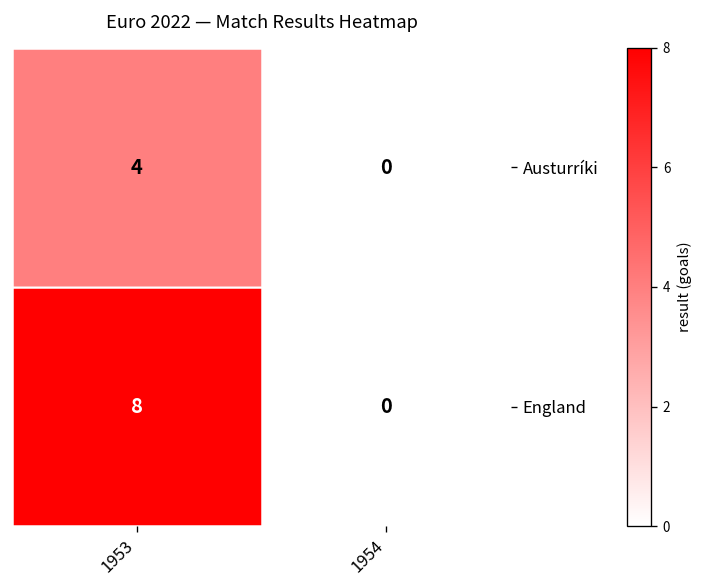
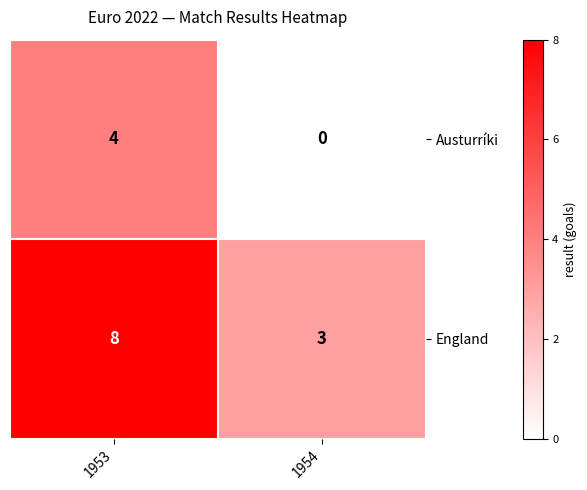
  {
    "Austurríki": {
      "1953": 4,
      "1954": 0
    },
    "England": {
      "1953": 8,
-     "1954": 0
+     "1954": 3
    }
  }
